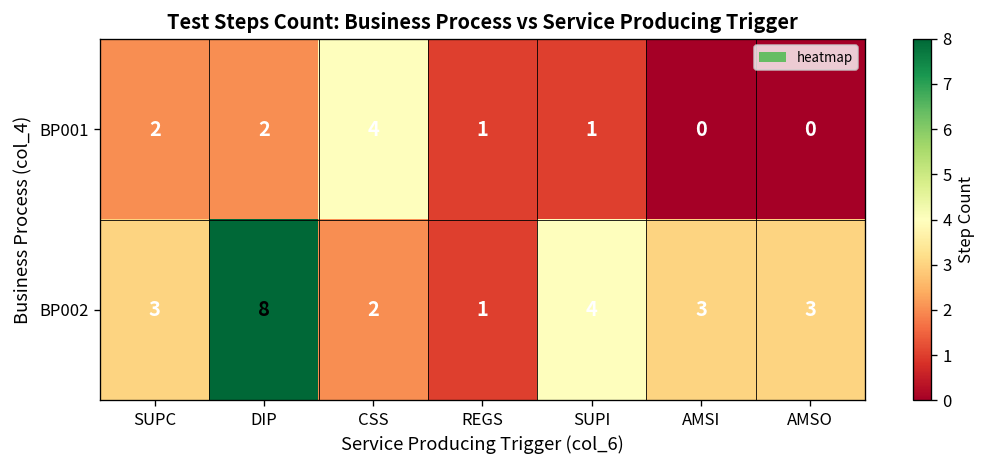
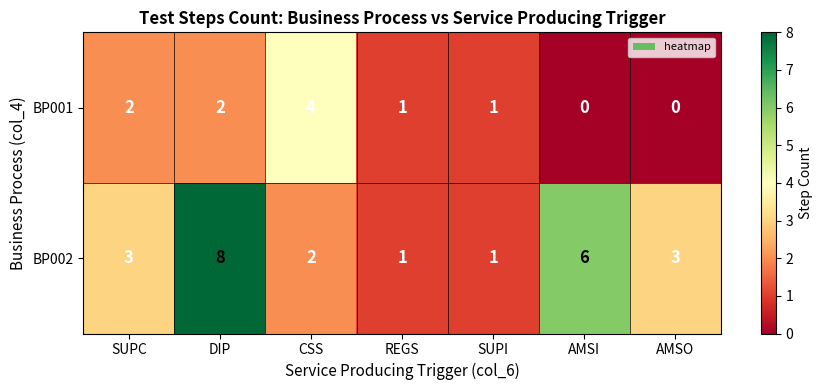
  {
    "BP001": {
      "SUPC": 2,
      "DIP": 2,
      "CSS": 4,
      "REGS": 1,
      "SUPI": 1,
      "AMSI": 0,
      "AMSO": 0
    },
    "BP002": {
      "SUPC": 3,
      "DIP": 8,
      "CSS": 2,
      "REGS": 1,
-     "SUPI": 4,
-     "AMSI": 3,
+     "SUPI": 1,
+     "AMSI": 6,
      "AMSO": 3
    }
  }
